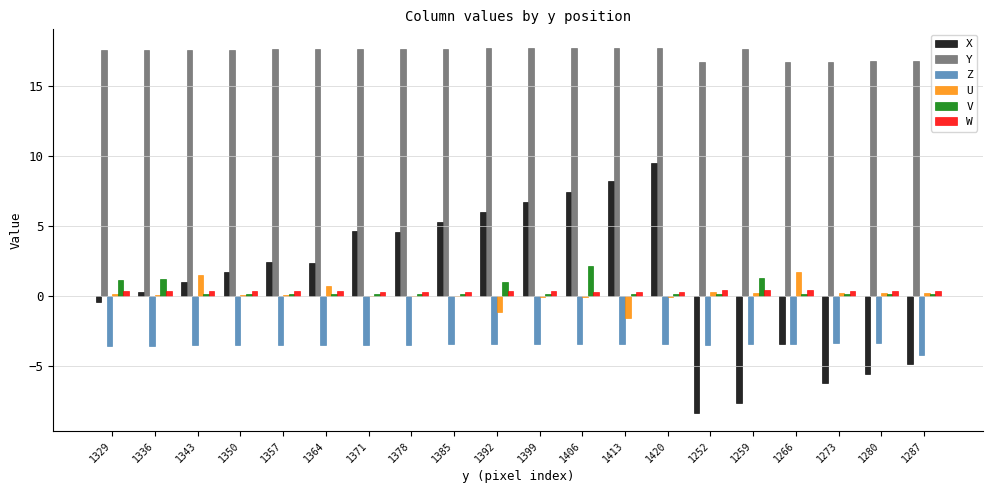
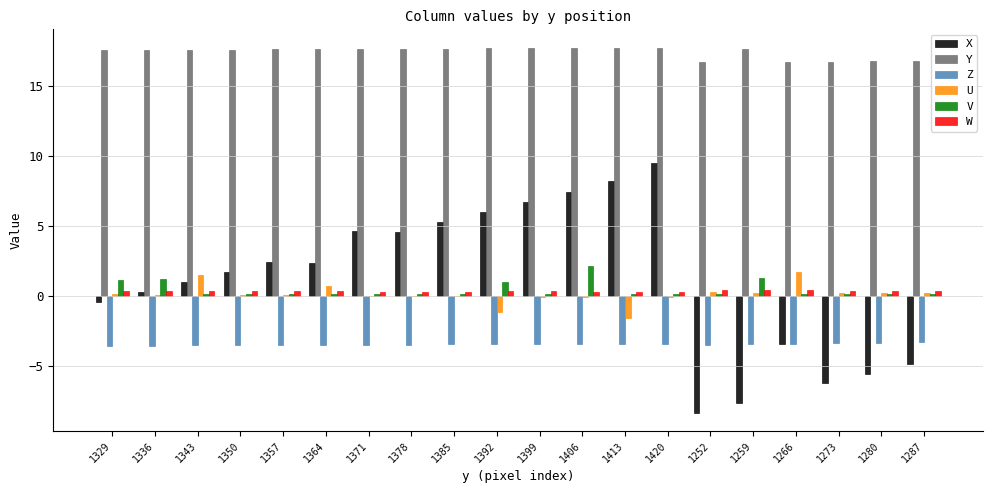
  {
    "X": {
      "1329": -0.5,
      "1336": 0.3,
      "1343": 1.0,
      "1350": 1.7,
      "1357": 2.4,
      "1364": 2.4,
      "1371": 4.7,
      "1378": 4.6,
      "1385": 5.3,
      "1392": 6.0,
      "1399": 6.7,
      "1406": 7.5,
      "1413": 8.2,
      "1420": 9.5,
      "1252": -8.4,
      "1259": -7.7,
      "1266": -3.5,
      "1273": -6.3,
      "1280": -5.6,
      "1287": -4.9
    },
    "Y": {
      "1329": 17.6,
      "1336": 17.6,
      "1343": 17.6,
      "1350": 17.6,
      "1357": 17.6,
      "1364": 17.7,
      "1371": 17.7,
      "1378": 17.7,
      "1385": 17.7,
      "1392": 17.7,
      "1399": 17.7,
      "1406": 17.7,
      "1413": 17.8,
      "1420": 17.8,
      "1252": 16.7,
      "1259": 17.7,
      "1266": 16.8,
      "1273": 16.8,
      "1280": 16.8,
      "1287": 16.8
    },
    "Z": {
      "1329": -3.6,
      "1336": -3.6,
      "1343": -3.6,
      "1350": -3.5,
      "1357": -3.5,
      "1364": -3.5,
      "1371": -3.5,
      "1378": -3.5,
      "1385": -3.5,
      "1392": -3.5,
      "1399": -3.5,
      "1406": -3.5,
      "1413": -3.5,
      "1420": -3.4,
      "1252": -3.5,
      "1259": -3.5,
      "1266": -3.4,
      "1273": -3.4,
      "1280": -3.4,
-     "1287": -4.2
+     "1287": -3.3
    },
    "U": {
      "1343": 1.5,
      "1364": 0.7,
      "1392": -1.1,
      "1413": -1.6,
      "1252": 0.2,
      "1259": 0.2,
      "1266": 1.7,
      "1273": 0.2,
      "1280": 0.2,
      "1287": 0.2
    },
    "V": {
      "1329": 1.2,
      "1336": 1.2,
      "1392": 1.0,
      "1406": 2.1,
      "1259": 1.2
    },
    "W": {
      "1329": 0.3,
      "1336": 0.3,
      "1343": 0.3,
      "1350": 0.3,
      "1357": 0.3,
      "1364": 0.3,
      "1371": 0.3,
      "1378": 0.3,
      "1385": 0.3,
      "1392": 0.3,
      "1399": 0.3,
      "1406": 0.3,
      "1413": 0.3,
      "1420": 0.3,
      "1252": 0.4,
      "1259": 0.4,
      "1266": 0.4,
      "1273": 0.4,
      "1280": 0.4,
      "1287": 0.4
    }
  }
